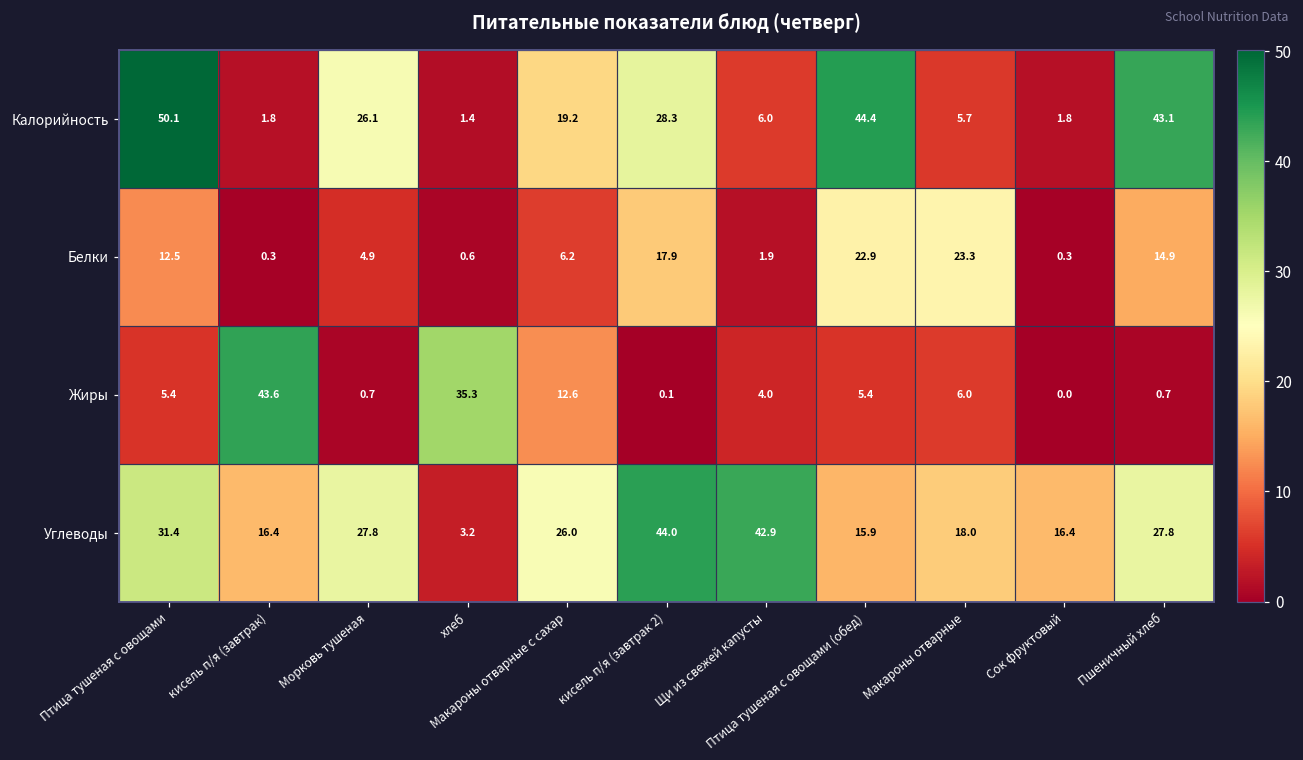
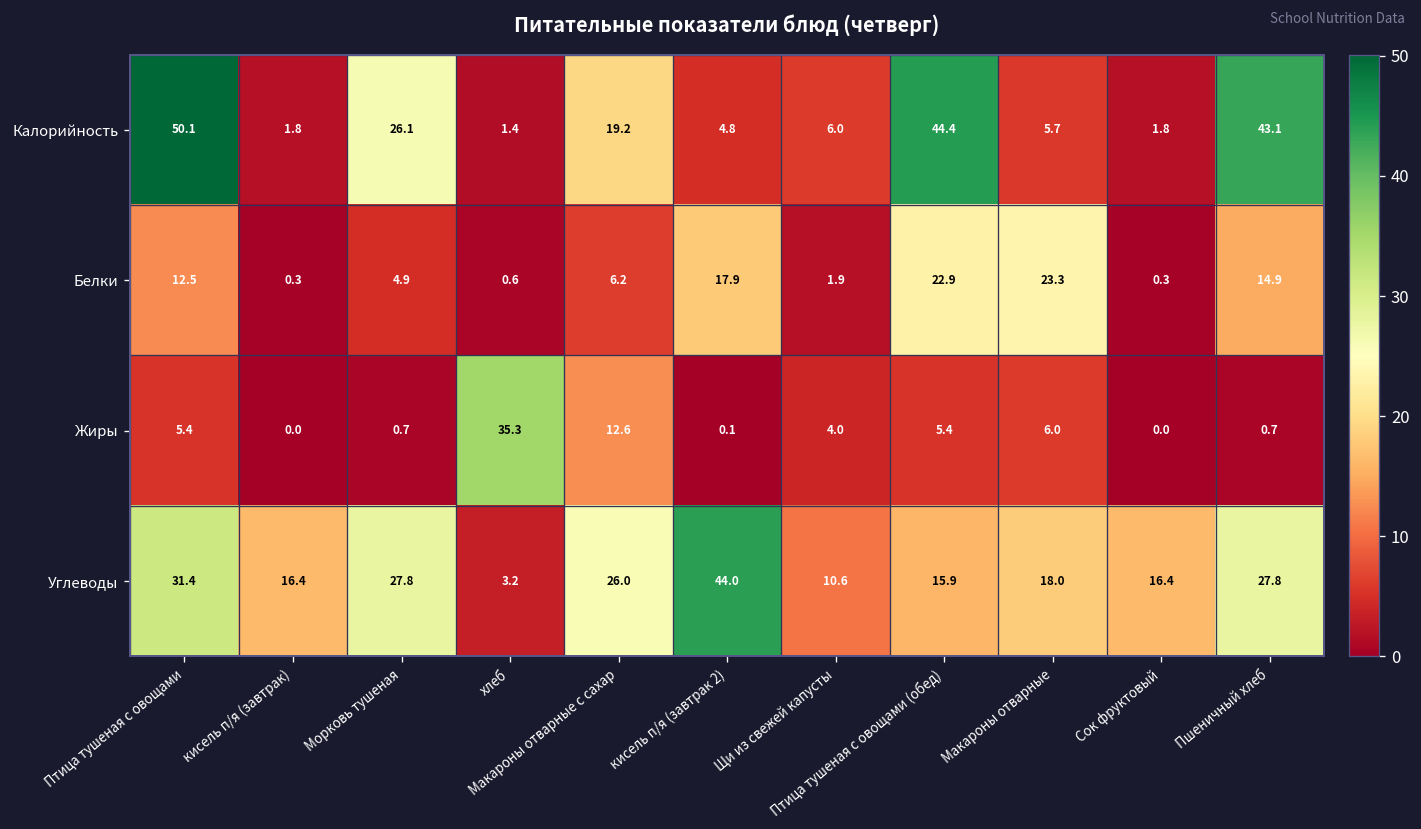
  {
    "Калорийность": {
      "Птица тушеная с овощами": 50.1,
      "кисель п/я (завтрак)": 1.8,
      "Морковь тушеная": 26.1,
      "хлеб": 1.4,
      "Макароны отварные с сахар": 19.2,
-     "кисель п/я (завтрак 2)": 28.3,
+     "кисель п/я (завтрак 2)": 4.8,
      "Щи из свежей капусты": 6.0,
      "Птица тушеная с овощами (обед)": 44.4,
      "Макароны отварные": 5.7,
      "Сок фруктовый": 1.8,
      "Пшеничный хлеб": 43.1
    },
    "Белки": {
      "Птица тушеная с овощами": 12.5,
      "кисель п/я (завтрак)": 0.3,
      "Морковь тушеная": 4.9,
      "хлеб": 0.6,
      "Макароны отварные с сахар": 6.2,
      "кисель п/я (завтрак 2)": 17.9,
      "Щи из свежей капусты": 1.9,
      "Птица тушеная с овощами (обед)": 22.9,
      "Макароны отварные": 23.3,
      "Сок фруктовый": 0.3,
      "Пшеничный хлеб": 14.9
    },
    "Жиры": {
      "Птица тушеная с овощами": 5.4,
-     "кисель п/я (завтрак)": 43.6,
+     "кисель п/я (завтрак)": 0.0,
      "Морковь тушеная": 0.7,
      "хлеб": 35.3,
      "Макароны отварные с сахар": 12.6,
      "кисель п/я (завтрак 2)": 0.1,
      "Щи из свежей капусты": 4.0,
      "Птица тушеная с овощами (обед)": 5.4,
      "Макароны отварные": 6.0,
      "Сок фруктовый": 0.0,
      "Пшеничный хлеб": 0.7
    },
    "Углеводы": {
      "Птица тушеная с овощами": 31.4,
      "кисель п/я (завтрак)": 16.4,
      "Морковь тушеная": 27.8,
      "хлеб": 3.2,
      "Макароны отварные с сахар": 26.0,
      "кисель п/я (завтрак 2)": 44.0,
-     "Щи из свежей капусты": 42.9,
+     "Щи из свежей капусты": 10.6,
      "Птица тушеная с овощами (обед)": 15.9,
      "Макароны отварные": 18.0,
      "Сок фруктовый": 16.4,
      "Пшеничный хлеб": 27.8
    }
  }
